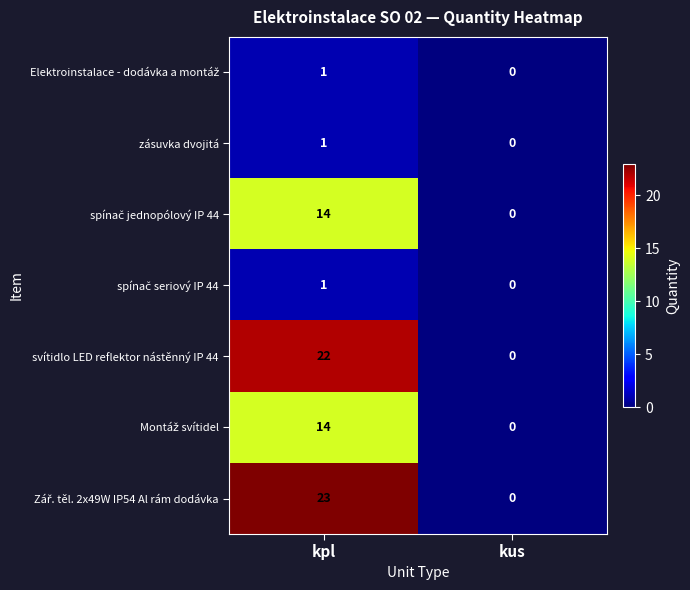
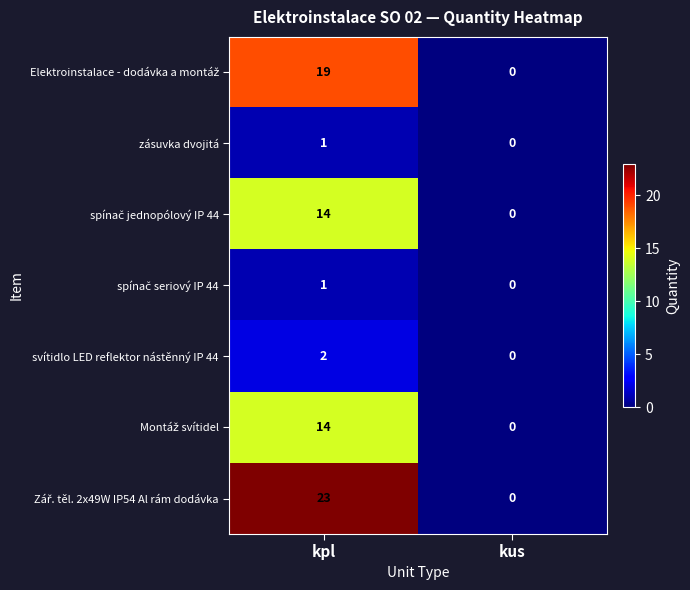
  {
    "Elektroinstalace - dodávka a montáž": {
-     "kpl": 1,
+     "kpl": 19,
      "kus": 0
    },
    "zásuvka dvojitá": {
      "kpl": 1,
      "kus": 0
    },
    "spínač jednopólový IP 44": {
      "kpl": 14,
      "kus": 0
    },
    "spínač seriový IP 44": {
      "kpl": 1,
      "kus": 0
    },
    "svítidlo LED reflektor nástěnný IP 44": {
-     "kpl": 22,
+     "kpl": 2,
      "kus": 0
    },
    "Montáž svítidel": {
      "kpl": 14,
      "kus": 0
    },
    "Zář. těl. 2x49W IP54 Al rám dodávka": {
      "kpl": 23,
      "kus": 0
    }
  }
